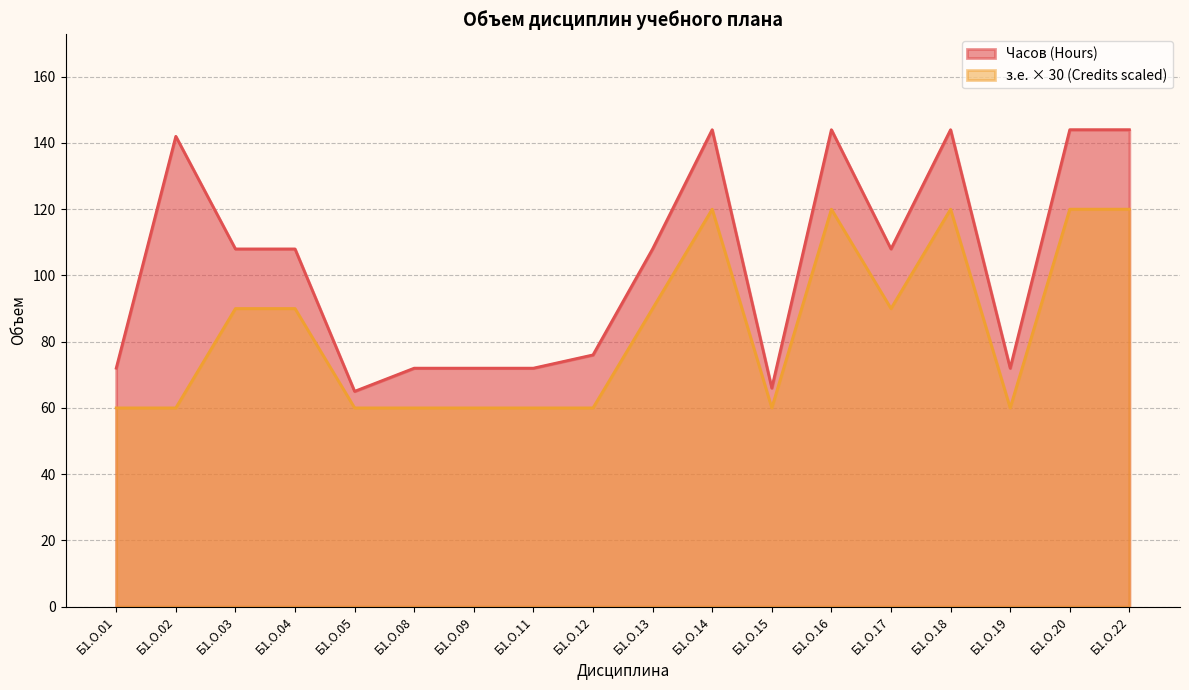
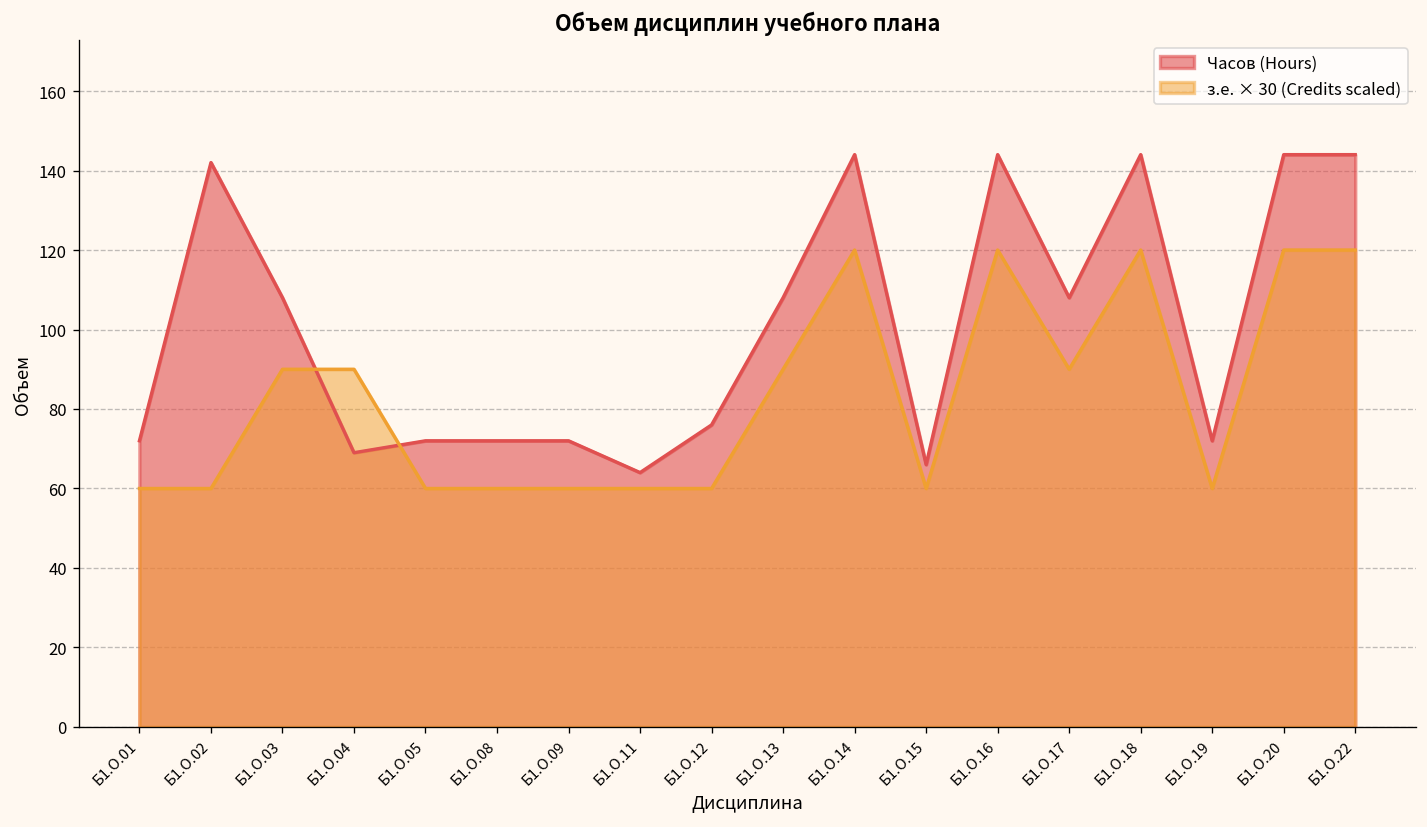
  {
    "Часов (Hours)": {
      "Б1.О.01": 72,
      "Б1.О.02": 142,
      "Б1.О.03": 108,
-     "Б1.О.04": 108,
-     "Б1.О.05": 65,
+     "Б1.О.04": 69,
+     "Б1.О.05": 72,
      "Б1.О.08": 72,
      "Б1.О.09": 72,
-     "Б1.О.11": 72,
+     "Б1.О.11": 64,
      "Б1.О.12": 76,
      "Б1.О.13": 108,
      "Б1.О.14": 144,
      "Б1.О.15": 66,
      "Б1.О.16": 144,
      "Б1.О.17": 108,
      "Б1.О.18": 144,
      "Б1.О.19": 72,
      "Б1.О.20": 144,
      "Б1.О.22": 144
    },
    "з.е. × 30 (Credits scaled)": {
      "Б1.О.01": 60,
      "Б1.О.02": 60,
      "Б1.О.03": 90,
      "Б1.О.04": 90,
      "Б1.О.05": 60,
      "Б1.О.08": 60,
      "Б1.О.09": 60,
      "Б1.О.11": 60,
      "Б1.О.12": 60,
      "Б1.О.13": 90,
      "Б1.О.14": 120,
      "Б1.О.15": 60,
      "Б1.О.16": 120,
      "Б1.О.17": 90,
      "Б1.О.18": 120,
      "Б1.О.19": 60,
      "Б1.О.20": 120,
      "Б1.О.22": 120
    }
  }
